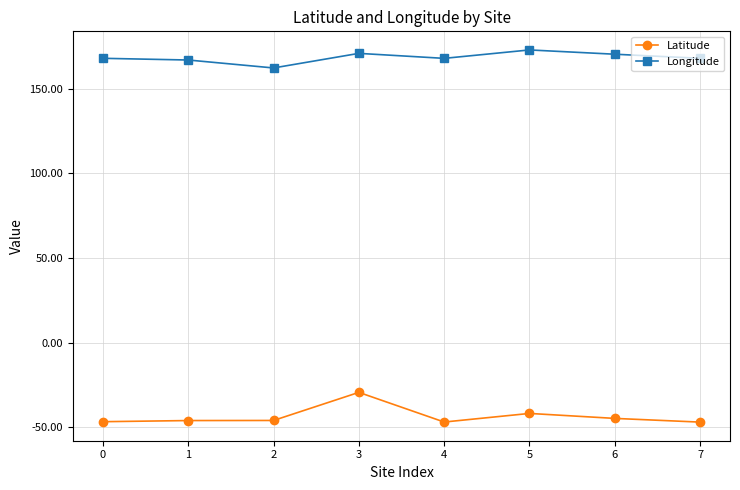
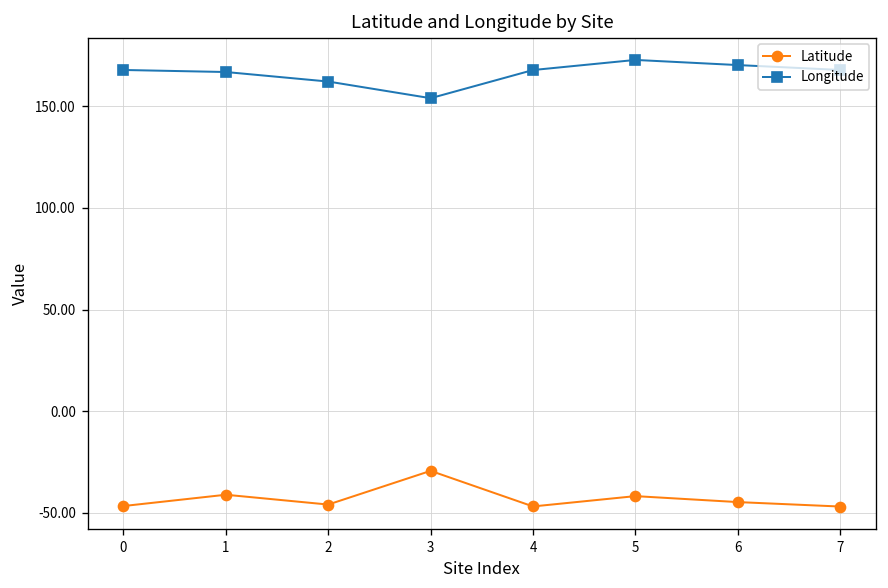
  {
    "Latitude": {
      "0": -47,
-     "1": -46,
+     "1": -41,
      "2": -46,
      "3": -29,
      "4": -47,
      "5": -42,
      "6": -45,
      "7": -47
    },
    "Longitude": {
      "0": 168,
      "1": 167,
      "2": 162,
-     "3": 171,
+     "3": 154,
      "4": 168,
      "5": 173,
      "6": 170
    }
  }
